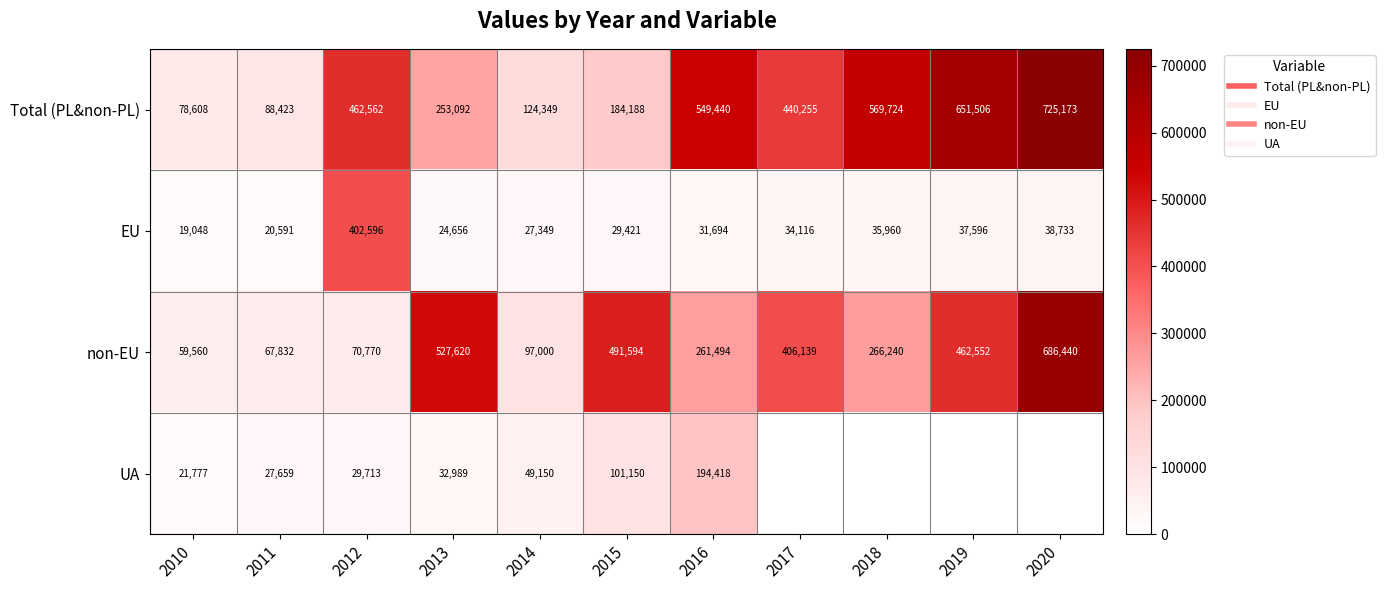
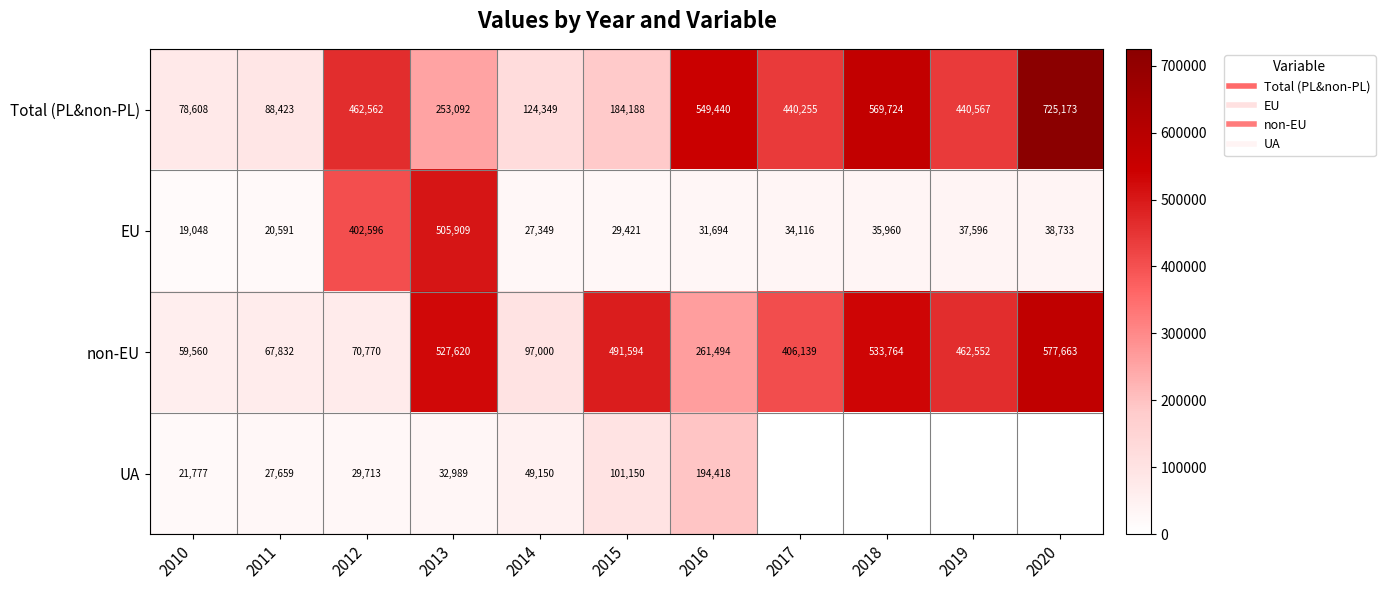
  {
    "Total (PL&non-PL)": {
      "2010": "78,608",
      "2011": "88,423",
      "2012": "462,562",
      "2013": "253,092",
      "2014": "124,349",
      "2015": "184,188",
      "2016": "549,440",
      "2017": "440,255",
      "2018": "569,724",
-     "2019": "651,506",
+     "2019": "440,567",
      "2020": "725,173"
    },
    "EU": {
      "2010": "19,048",
      "2011": "20,591",
      "2012": "402,596",
-     "2013": "24,656",
+     "2013": "505,909",
      "2014": "27,349",
      "2015": "29,421",
      "2016": "31,694",
      "2017": "34,116",
      "2018": "35,960",
      "2019": "37,596",
      "2020": "38,733"
    },
    "non-EU": {
      "2010": "59,560",
      "2011": "67,832",
      "2012": "70,770",
      "2013": "527,620",
      "2014": "97,000",
      "2015": "491,594",
      "2016": "261,494",
      "2017": "406,139",
-     "2018": "266,240",
+     "2018": "533,764",
      "2019": "462,552",
-     "2020": "686,440"
+     "2020": "577,663"
    },
    "UA": {
      "2010": "21,777",
      "2011": "27,659",
      "2012": "29,713",
      "2013": "32,989",
      "2014": "49,150",
      "2015": "101,150",
      "2016": "194,418"
    }
  }
